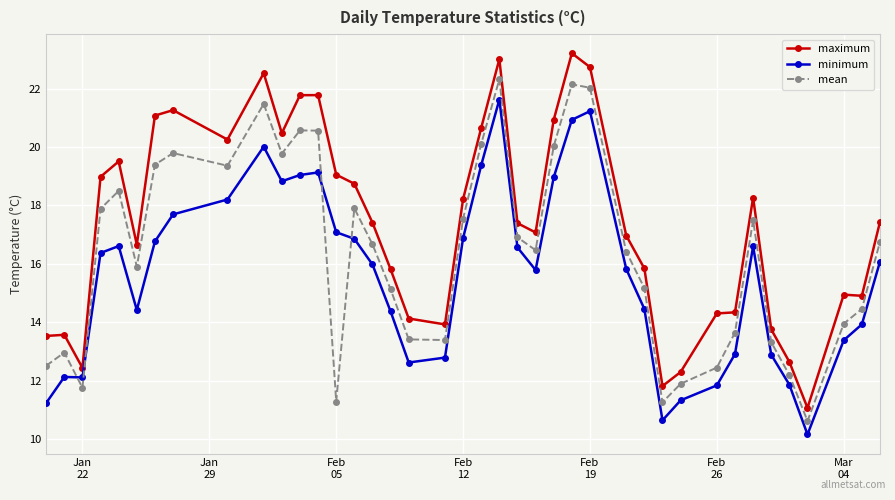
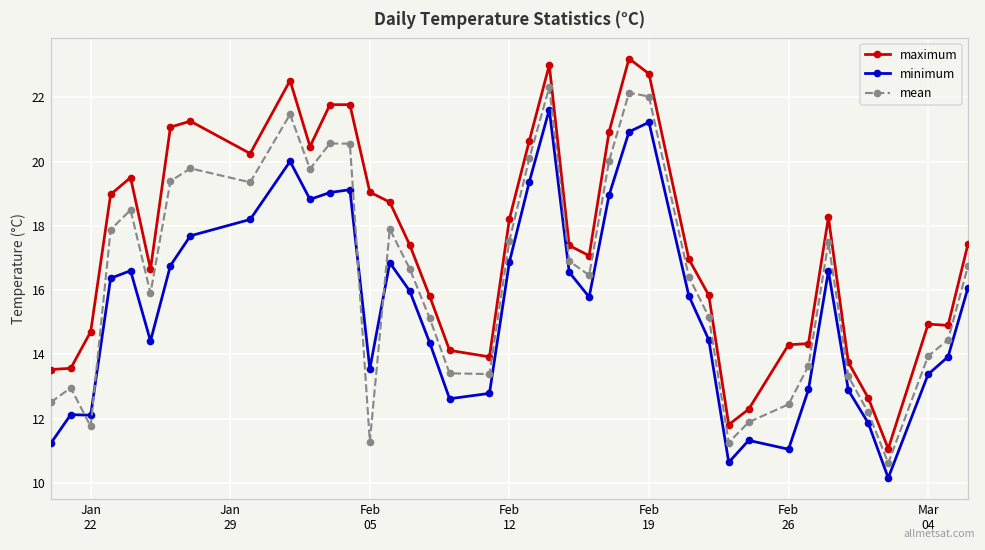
  {
    "maximum": {
-     "Jan 22": 12.4,
+     "Jan 22": 14.7,
      "Feb 05": 19.1,
      "Feb 12": 18.2,
      "Feb 19": 22.7,
      "Feb 26": 14.3,
      "Mar 04": 14.9
    },
    "minimum": {
      "Jan 22": 12.1,
-     "Feb 05": 17.1,
+     "Feb 05": 13.5,
      "Feb 12": 16.9,
      "Feb 19": 21.2,
-     "Feb 26": 11.8,
+     "Feb 26": 11.0,
      "Mar 04": 13.4
    },
    "mean": {
      "Jan 22": 11.8,
      "Feb 05": 11.3,
      "Feb 12": 17.5,
      "Feb 19": 22.0,
      "Feb 26": 12.4,
      "Mar 04": 13.9
    }
  }
